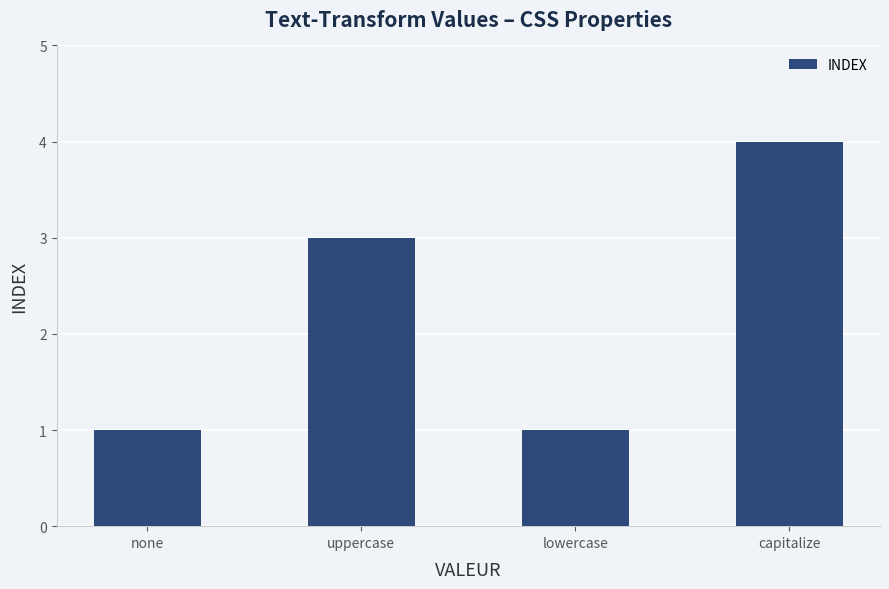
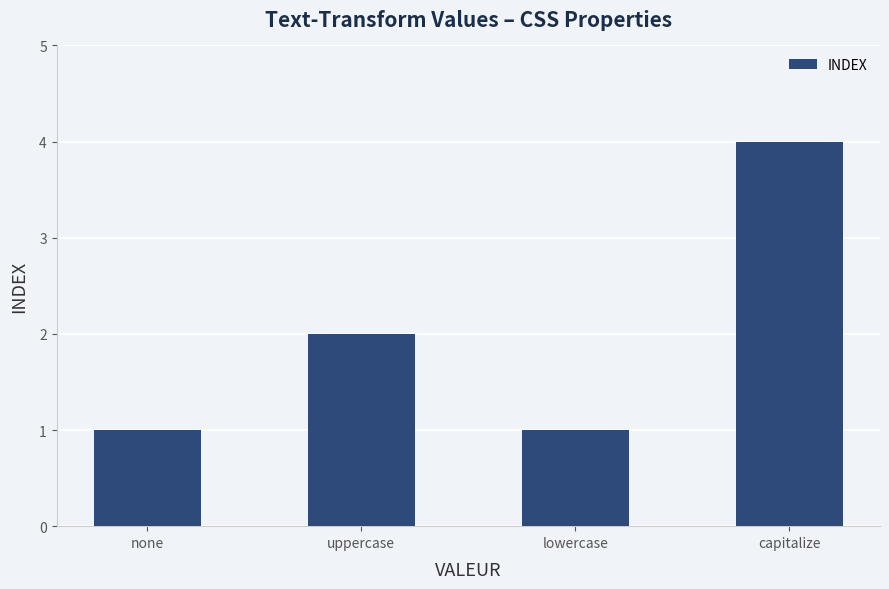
  {
    "none": 1,
-   "uppercase": 3,
+   "uppercase": 2,
    "lowercase": 1,
    "capitalize": 4
  }
